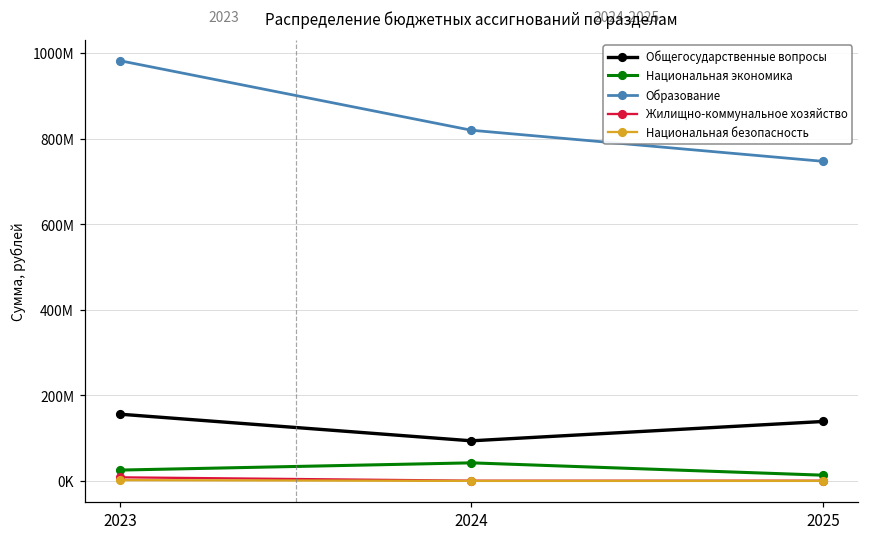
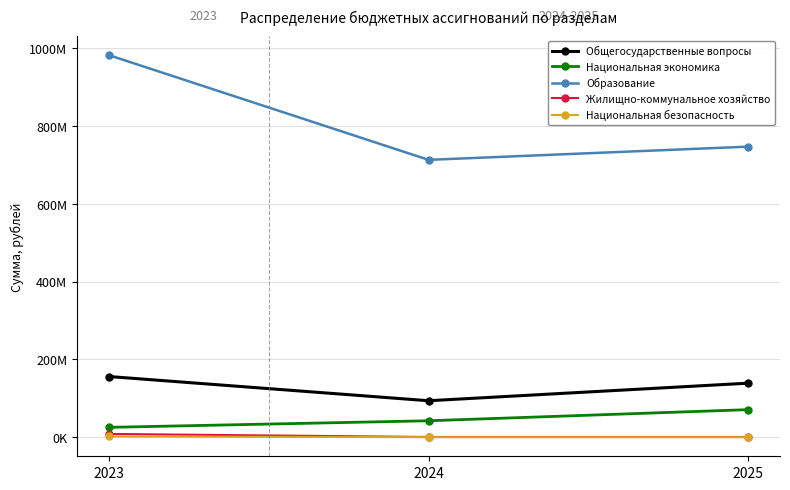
  {
    "Общегосударственные вопросы": {
      "2023": 160000000,
      "2024": 90000000,
      "2025": 140000000
    },
    "Национальная экономика": {
      "2023": 30000000,
      "2024": 40000000,
-     "2025": 10000000
+     "2025": 70000000
    },
    "Образование": {
      "2023": 980000000,
-     "2024": 820000000,
+     "2024": 710000000,
      "2025": 750000000
    },
    "Жилищно-коммунальное хозяйство": {
      "2023": 10000000
    },
    "Национальная безопасность": {
      "2023": 0
    }
  }
